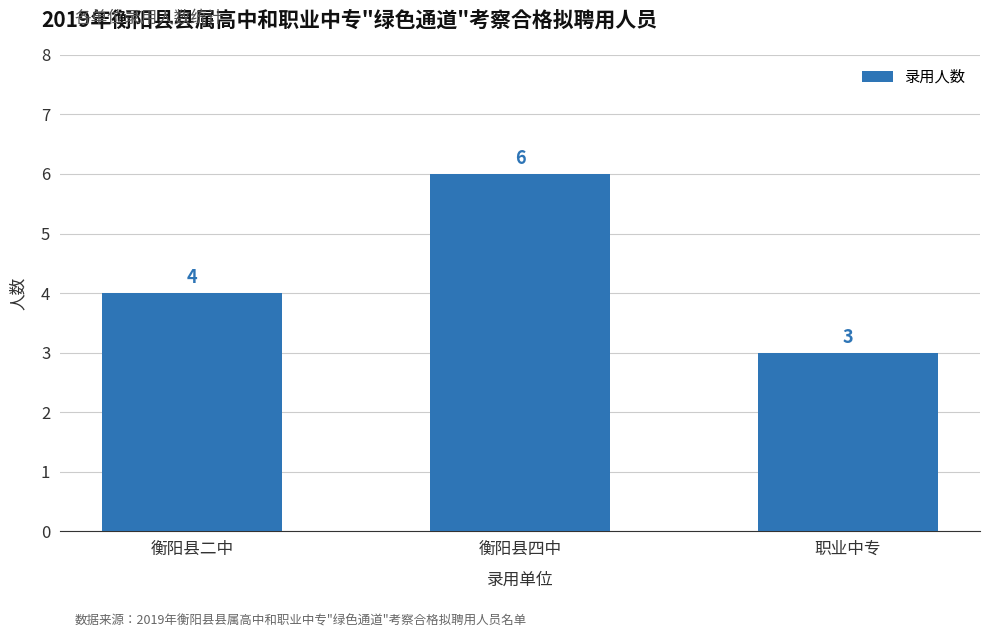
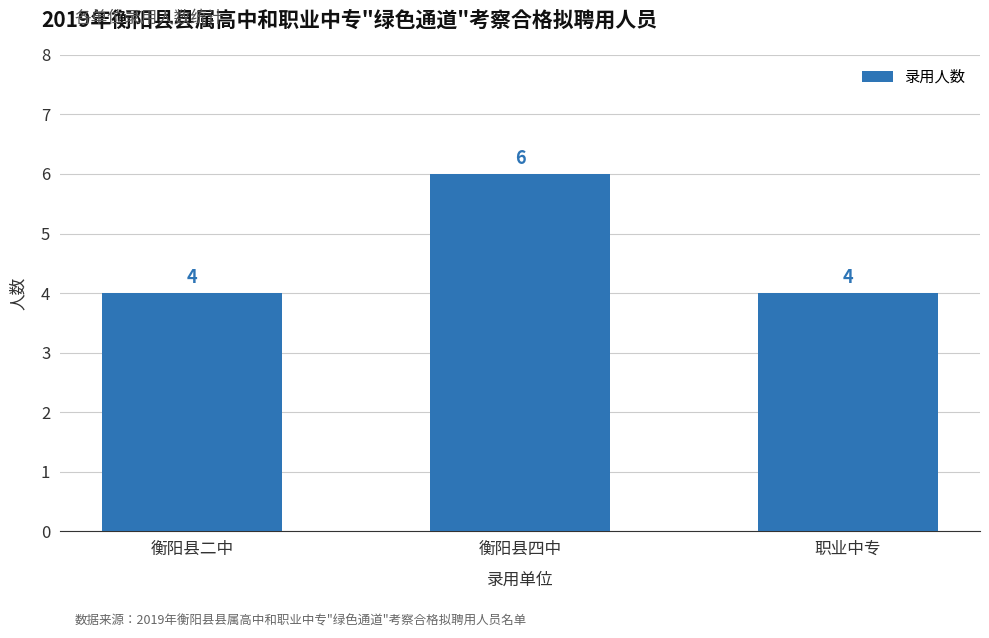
  {
    "衡阳县二中": 4,
    "衡阳县四中": 6,
-   "职业中专": 3
+   "职业中专": 4
  }
